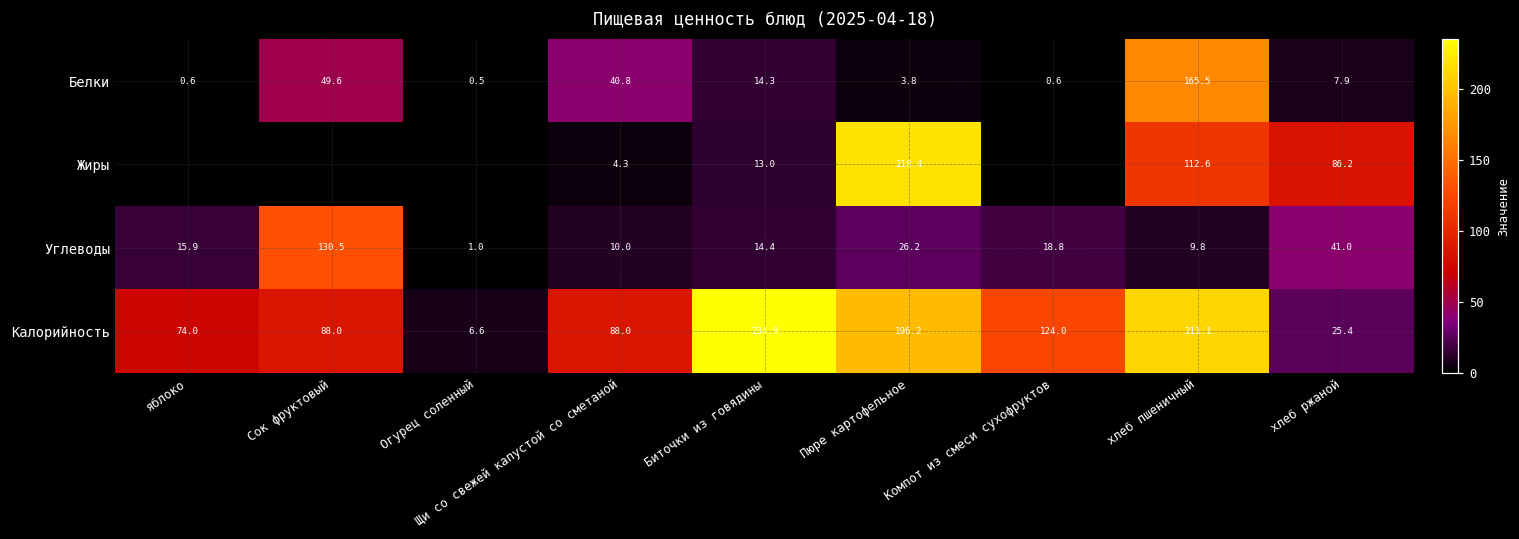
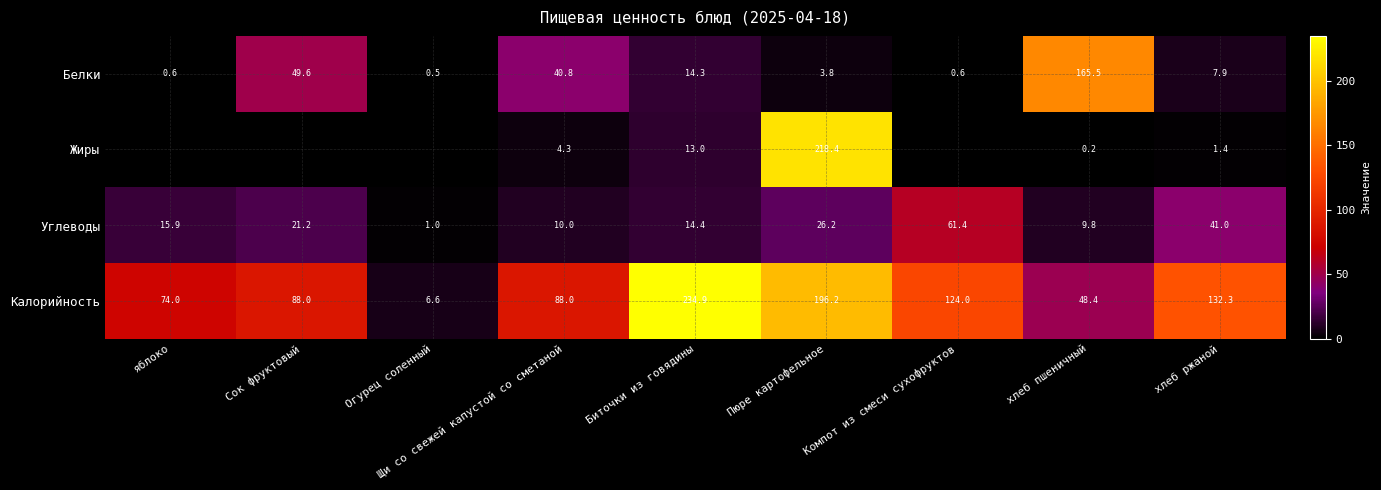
  {
    "Белки": {
      "яблоко": 0.6,
      "Сок фруктовый": 49.6,
      "Огурец соленный": 0.5,
      "Щи со свежей капустой со сметаной": 40.8,
      "Биточки из говядины": 14.3,
      "Пюре картофельное": 3.8,
      "Компот из смеси сухофруктов": 0.6,
      "хлеб пшеничный": 165.5,
      "хлеб ржаной": 7.9
    },
    "Жиры": {
      "Щи со свежей капустой со сметаной": 4.3,
      "Биточки из говядины": 13.0,
      "Пюре картофельное": 218.4,
-     "хлеб пшеничный": 112.6,
-     "хлеб ржаной": 86.2
+     "хлеб пшеничный": 0.2,
+     "хлеб ржаной": 1.4
    },
    "Углеводы": {
      "яблоко": 15.9,
-     "Сок фруктовый": 130.5,
+     "Сок фруктовый": 21.2,
      "Огурец соленный": 1.0,
      "Щи со свежей капустой со сметаной": 10.0,
      "Биточки из говядины": 14.4,
      "Пюре картофельное": 26.2,
-     "Компот из смеси сухофруктов": 18.8,
+     "Компот из смеси сухофруктов": 61.4,
      "хлеб пшеничный": 9.8,
      "хлеб ржаной": 41.0
    },
    "Калорийность": {
      "яблоко": 74.0,
      "Сок фруктовый": 88.0,
      "Огурец соленный": 6.6,
      "Щи со свежей капустой со сметаной": 88.0,
      "Биточки из говядины": 234.9,
      "Пюре картофельное": 196.2,
      "Компот из смеси сухофруктов": 124.0,
-     "хлеб пшеничный": 211.1,
-     "хлеб ржаной": 25.4
+     "хлеб пшеничный": 48.4,
+     "хлеб ржаной": 132.3
    }
  }
